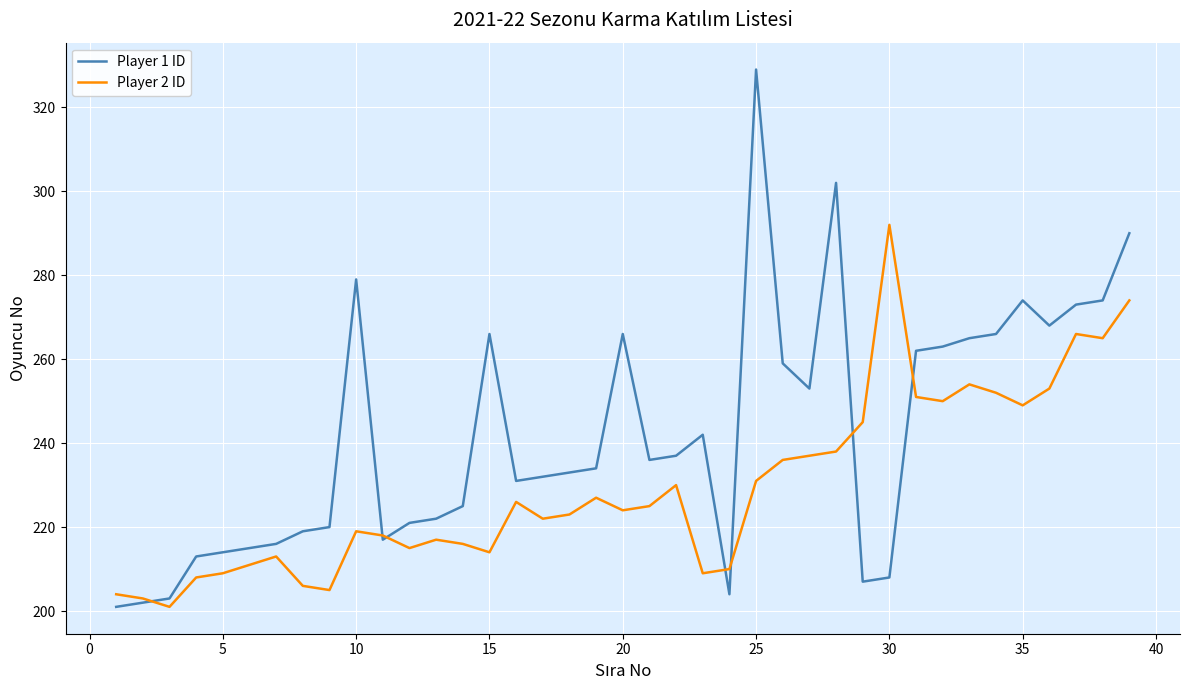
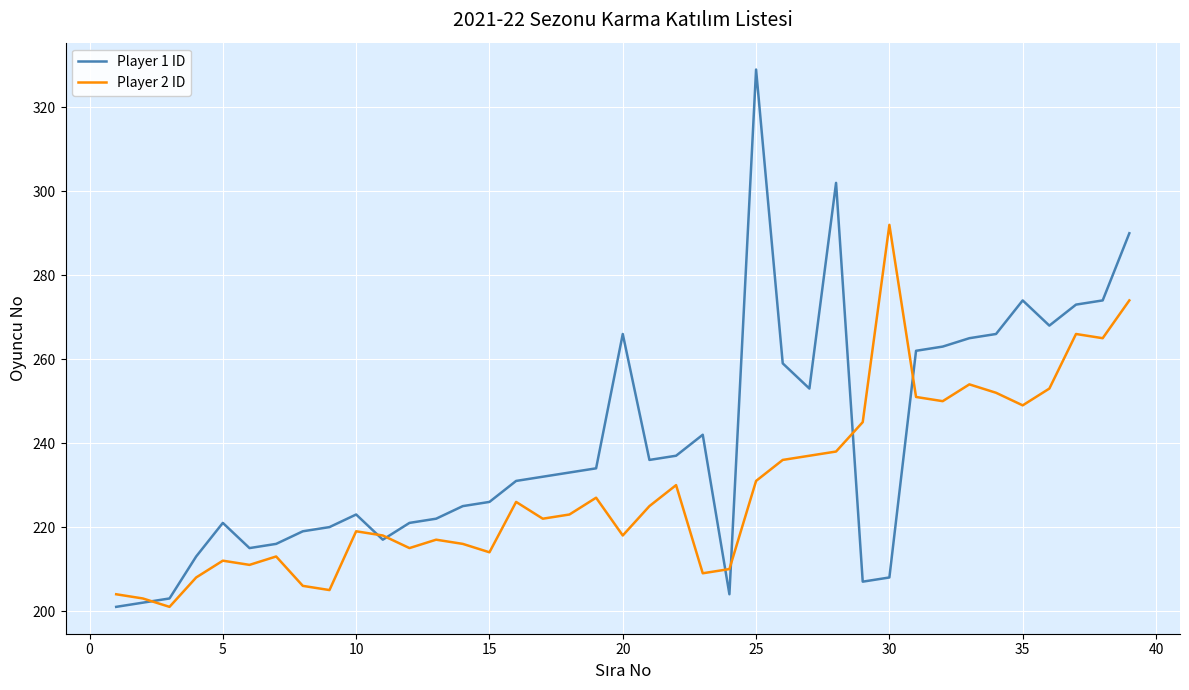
  {
    "Player 1 ID": {
-     "5": 214,
-     "10": 279,
-     "15": 266,
+     "5": 221,
+     "10": 223,
+     "15": 226,
      "20": 266,
      "25": 329,
      "30": 208,
      "35": 274
    },
    "Player 2 ID": {
-     "5": 209,
+     "5": 212,
      "10": 219,
      "15": 214,
-     "20": 224,
+     "20": 218,
      "25": 231,
      "30": 292,
      "35": 249
    }
  }
